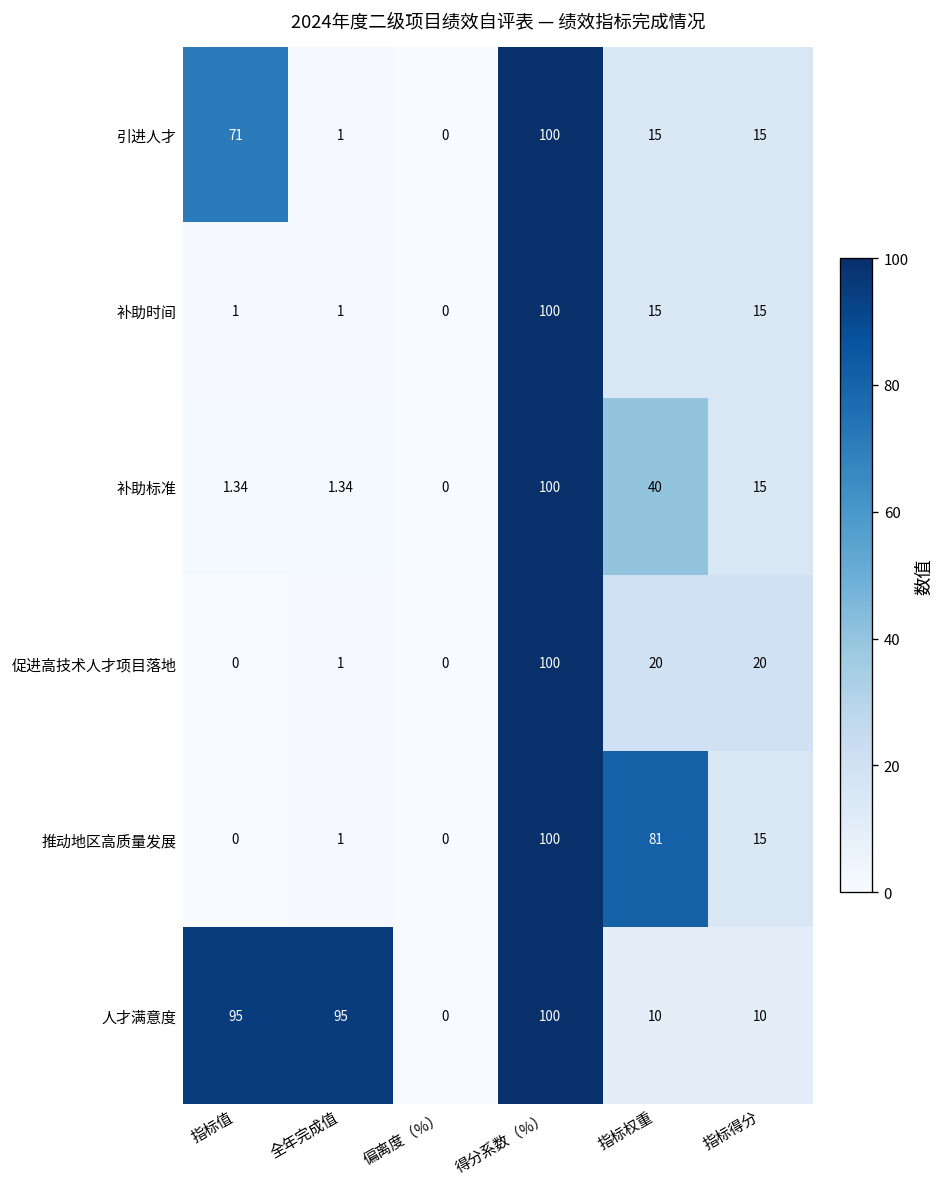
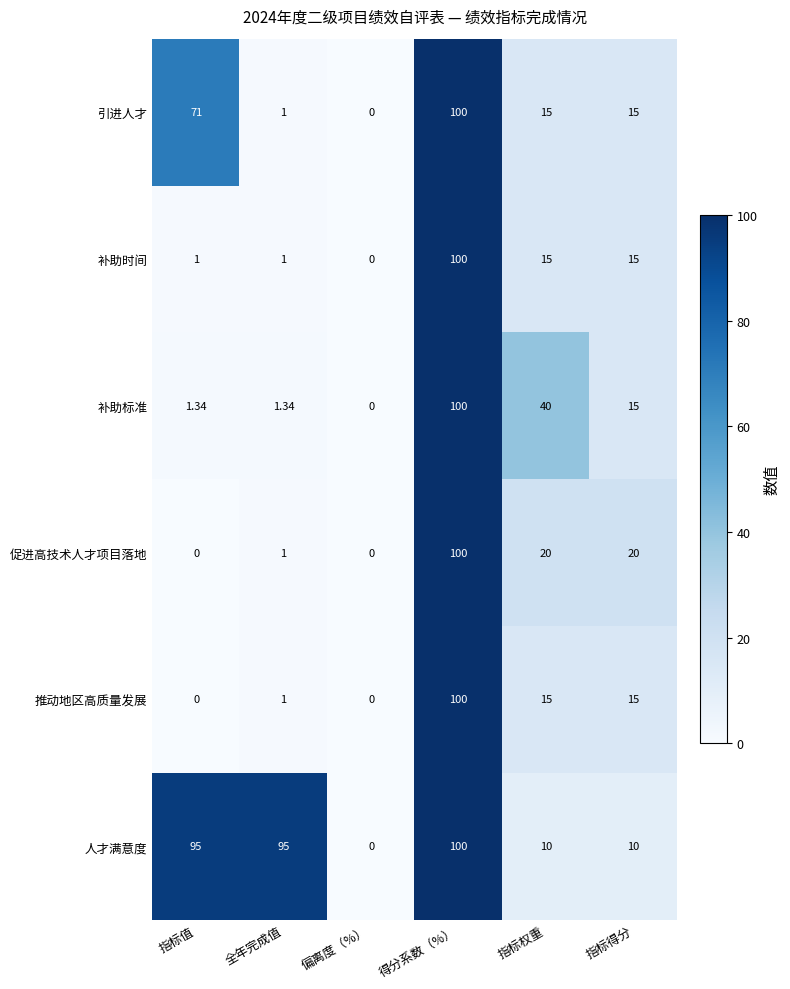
  {
    "引进人才": {
      "指标值": 71,
      "全年完成值": 1,
      "偏离度（%）": 0,
      "得分系数（%）": 100,
      "指标权重": 15,
      "指标得分": 15
    },
    "补助时间": {
      "指标值": 1,
      "全年完成值": 1,
      "偏离度（%）": 0,
      "得分系数（%）": 100,
      "指标权重": 15,
      "指标得分": 15
    },
    "补助标准": {
      "指标值": 1.34,
      "全年完成值": 1.34,
      "偏离度（%）": 0,
      "得分系数（%）": 100,
      "指标权重": 40,
      "指标得分": 15
    },
    "促进高技术人才项目落地": {
      "指标值": 0,
      "全年完成值": 1,
      "偏离度（%）": 0,
      "得分系数（%）": 100,
      "指标权重": 20,
      "指标得分": 20
    },
    "推动地区高质量发展": {
      "指标值": 0,
      "全年完成值": 1,
      "偏离度（%）": 0,
      "得分系数（%）": 100,
-     "指标权重": 81,
+     "指标权重": 15,
      "指标得分": 15
    },
    "人才满意度": {
      "指标值": 95,
      "全年完成值": 95,
      "偏离度（%）": 0,
      "得分系数（%）": 100,
      "指标权重": 10,
      "指标得分": 10
    }
  }
